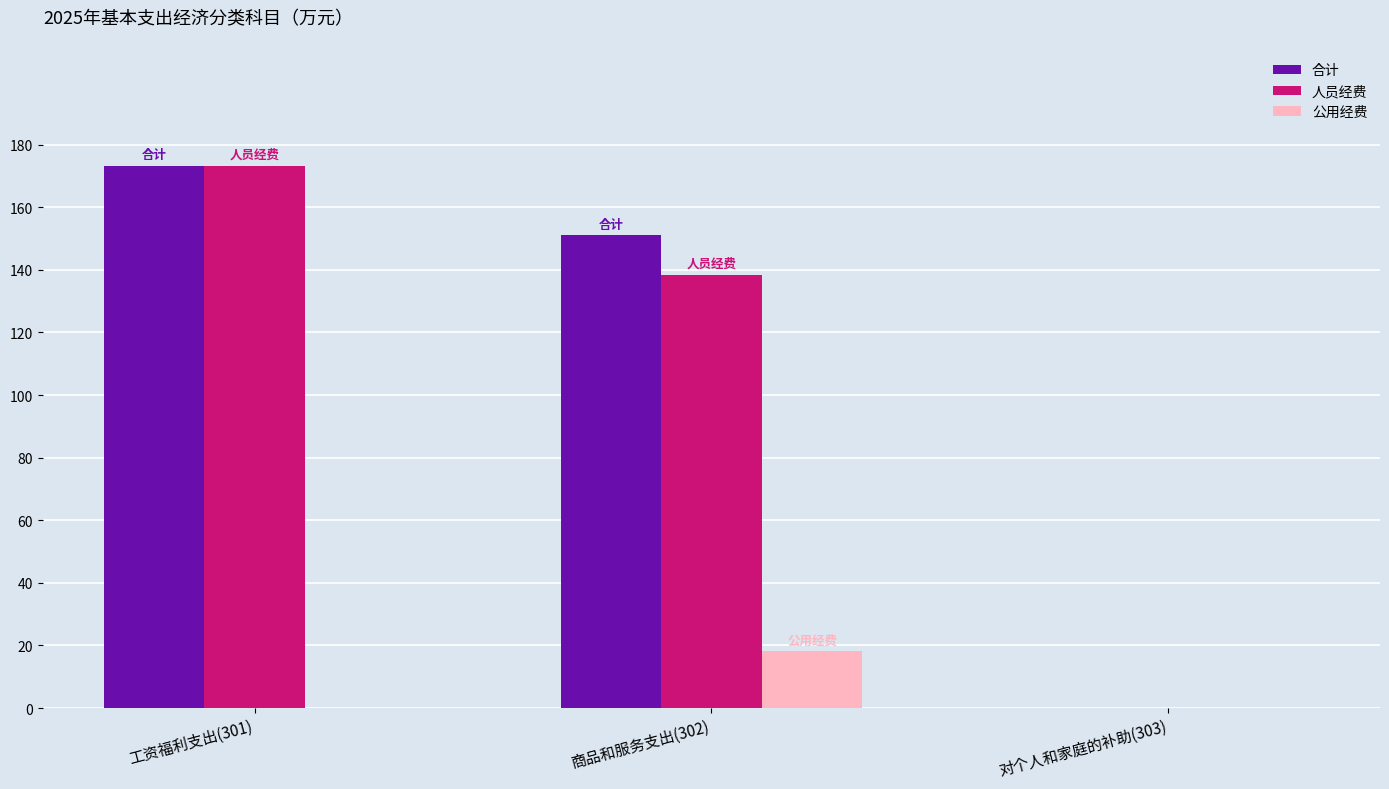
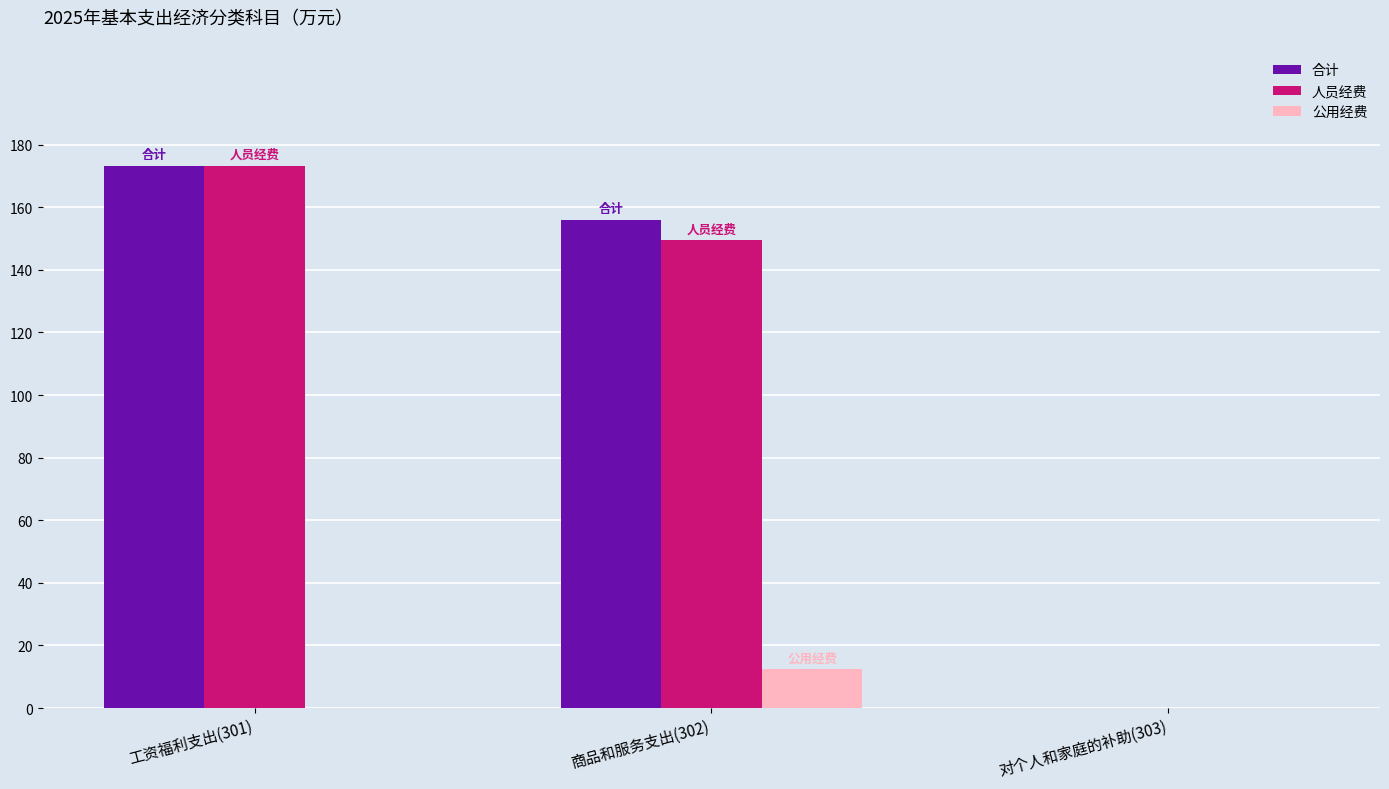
  {
    "合计": {
      "工资福利支出(301)": 173,
-     "商品和服务支出(302)": 151,
+     "商品和服务支出(302)": 156,
      "对个人和家庭的补助(303)": 0
    },
    "人员经费": {
      "工资福利支出(301)": 173,
-     "商品和服务支出(302)": 139,
+     "商品和服务支出(302)": 149,
      "对个人和家庭的补助(303)": 0
    },
    "公用经费": {
      "工资福利支出(301)": 0,
-     "商品和服务支出(302)": 18,
+     "商品和服务支出(302)": 13,
      "对个人和家庭的补助(303)": 0
    }
  }
